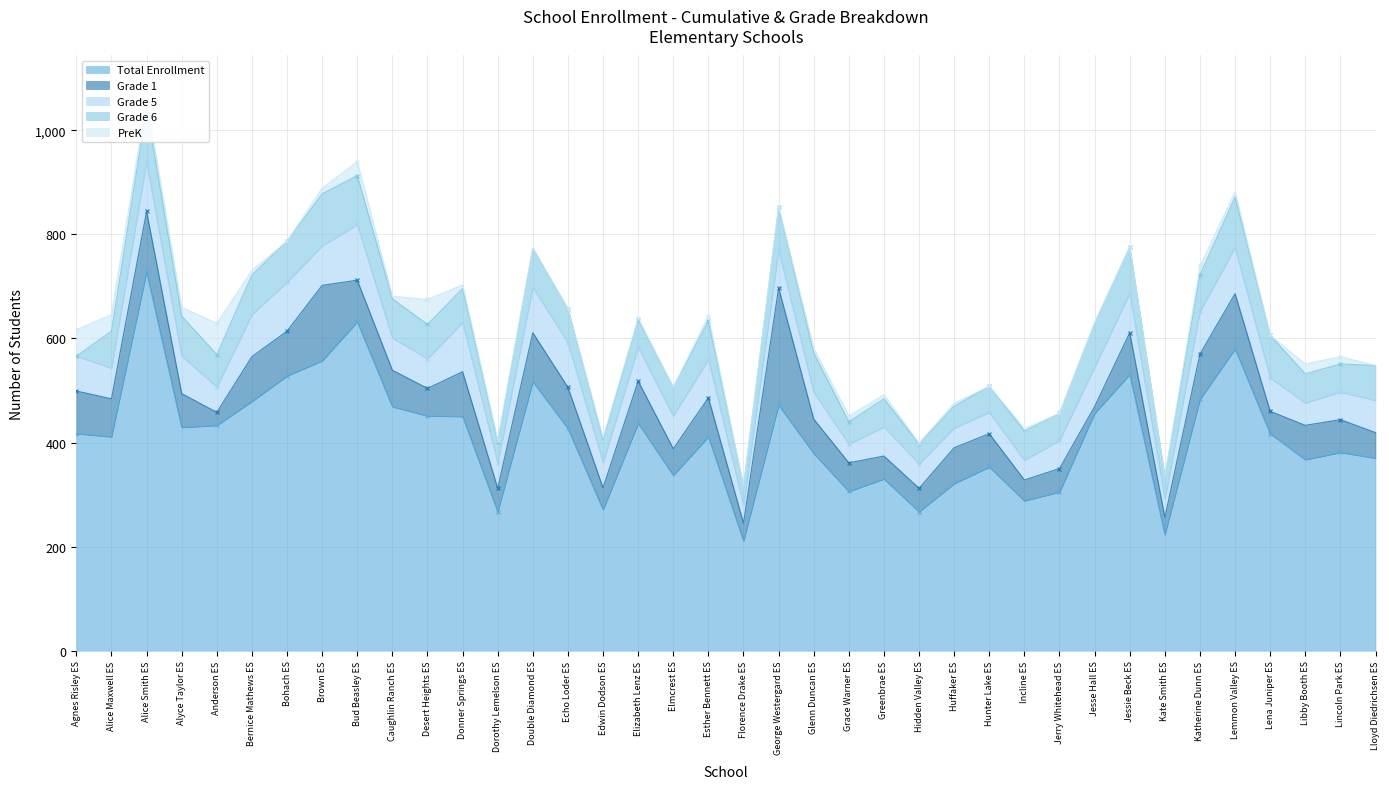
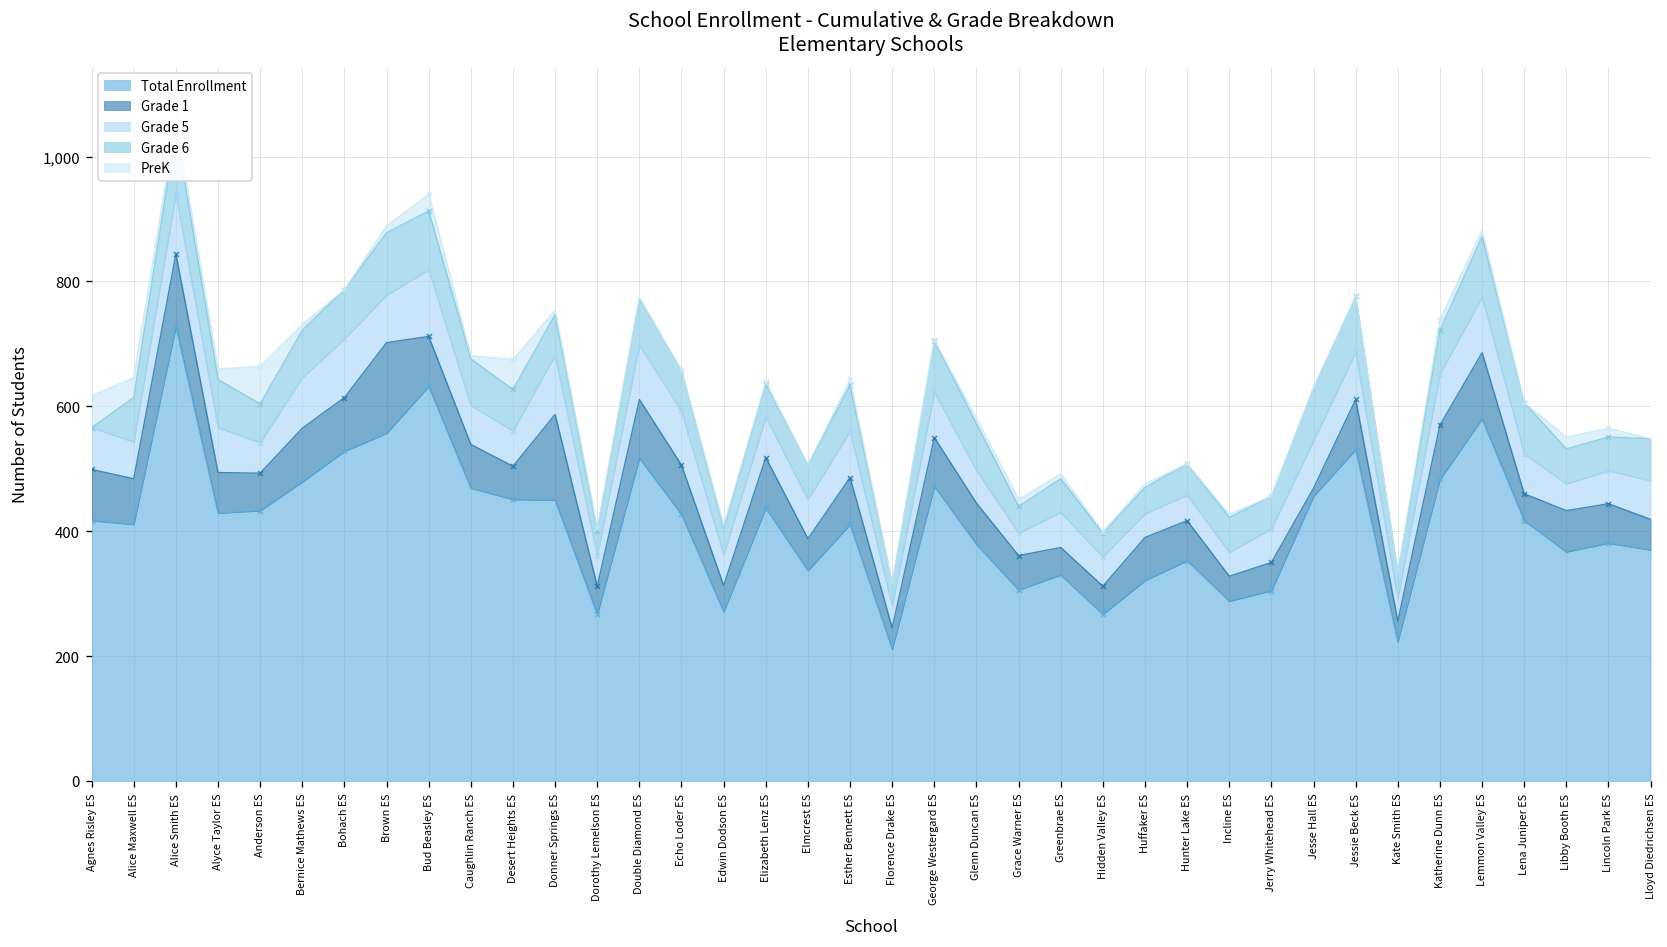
  {
    "Grade 1": {
      "Agnes Risley ES": 80,
      "Alice Maxwell ES": 70,
      "Alice Smith ES": 120,
      "Alyce Taylor ES": 70,
-     "Anderson ES": 30,
+     "Anderson ES": 60,
      "Bernice Mathews ES": 90,
      "Bohach ES": 90,
      "Brown ES": 150,
      "Bud Beasley ES": 80,
      "Caughlin Ranch ES": 70,
      "Desert Heights ES": 50,
-     "Donner Springs ES": 90,
+     "Donner Springs ES": 140,
      "Dorothy Lemelson ES": 50,
      "Double Diamond ES": 90,
      "Echo Loder ES": 80,
      "Edwin Dodson ES": 40,
      "Elizabeth Lenz ES": 80,
      "Elmcrest ES": 50,
      "Esther Bennett ES": 80,
      "Florence Drake ES": 30,
-     "George Westergard ES": 230,
+     "George Westergard ES": 80,
      "Glenn Duncan ES": 70,
      "Grace Warner ES": 60,
      "Greenbrae ES": 40,
      "Hidden Valley ES": 50,
      "Huffaker ES": 70,
      "Hunter Lake ES": 60,
      "Incline ES": 40,
      "Jerry Whitehead ES": 50,
      "Jesse Hall ES": 10,
      "Jessie Beck ES": 80,
      "Kate Smith ES": 30,
      "Katherine Dunn ES": 90,
      "Lemmon Valley ES": 110,
      "Lena Juniper ES": 40,
      "Libby Booth ES": 70,
      "Lincoln Park ES": 60,
      "Lloyd Diedrichsen ES": 50
    }
  }
